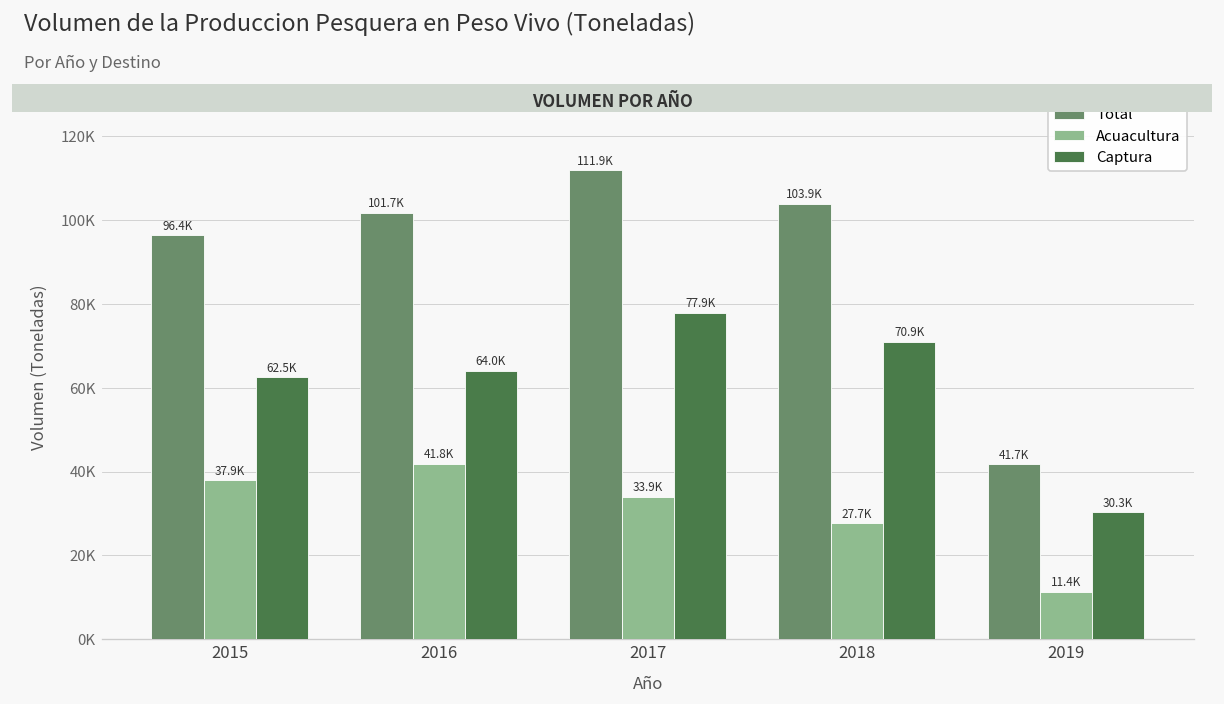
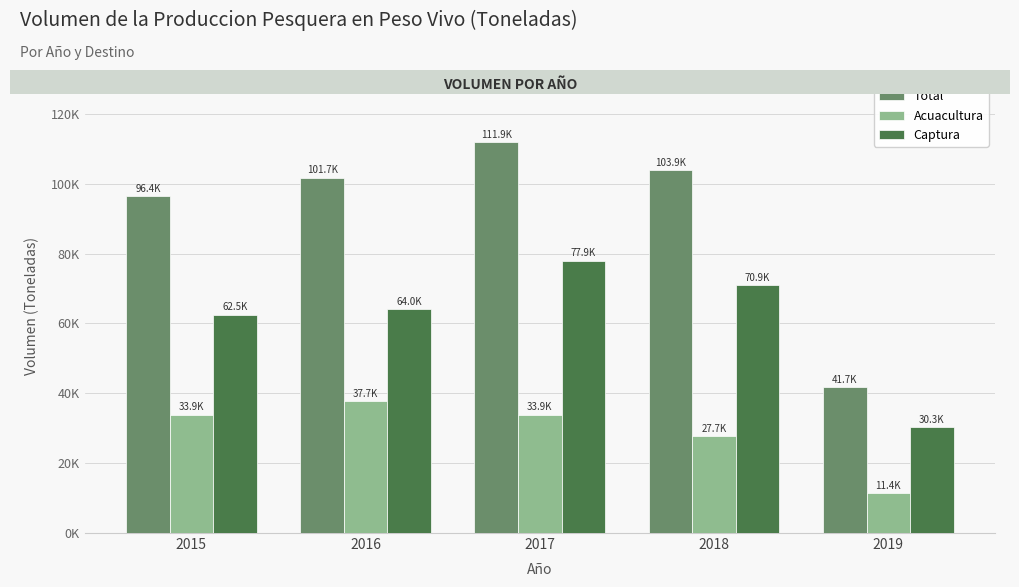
  {
    "Acuacultura": {
-     "2015": "37.9K",
-     "2016": "41.8K",
+     "2015": "33.9K",
+     "2016": "37.7K",
      "2017": "33.9K",
      "2018": "27.7K",
      "2019": "11.4K"
    }
  }
